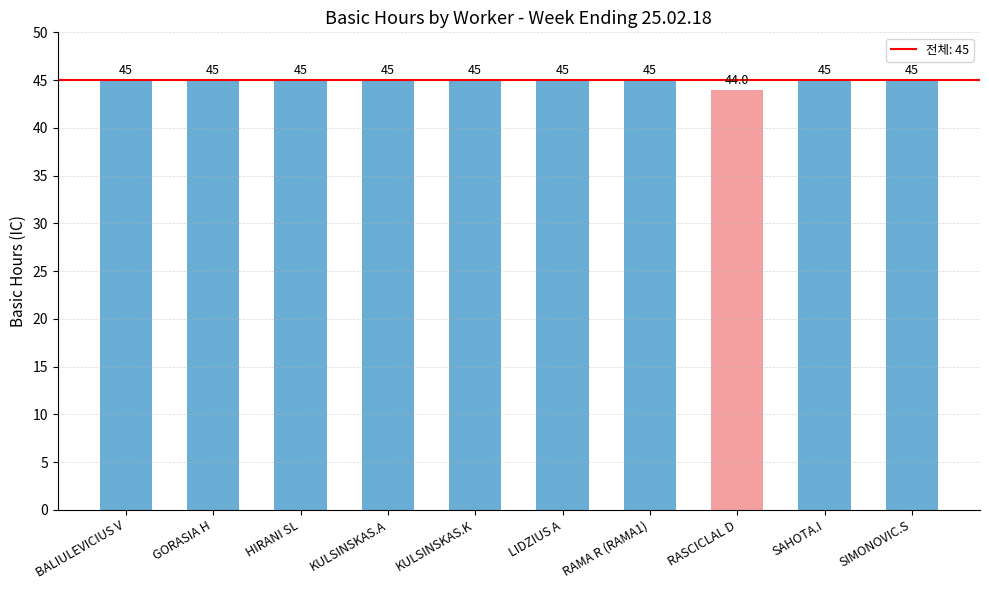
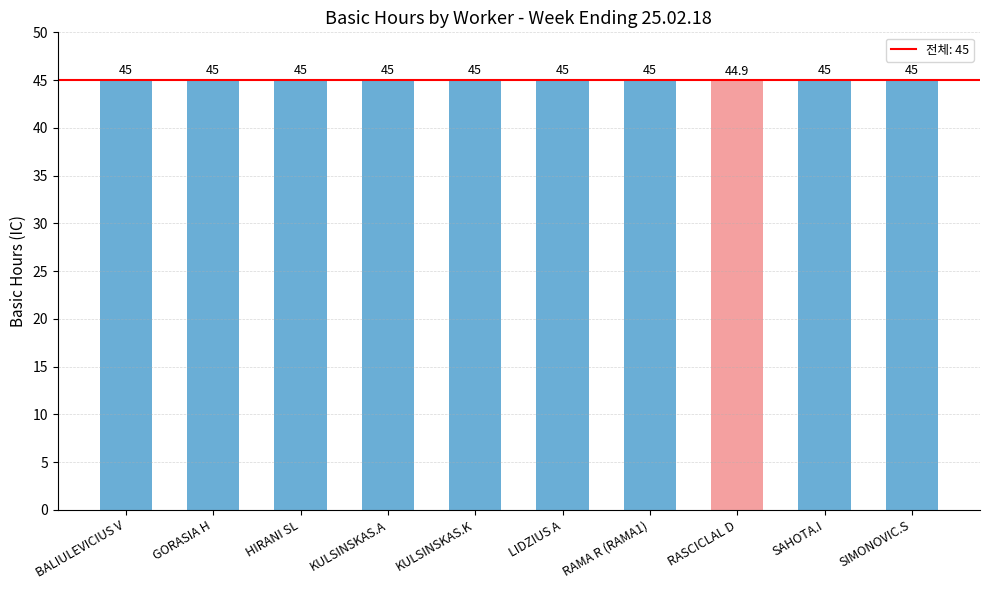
  {
    "BALIULEVICIUS V": 45,
    "GORASIA H": 45,
    "HIRANI SL": 45,
    "KULSINSKAS.A": 45,
    "KULSINSKAS.K": 45,
    "LIDZIUS A": 45,
    "RAMA R (RAMA1)": 45,
-   "RASCICLAL D": 44.0,
+   "RASCICLAL D": 44.9,
    "SAHOTA.I": 45,
    "SIMONOVIC.S": 45
  }
